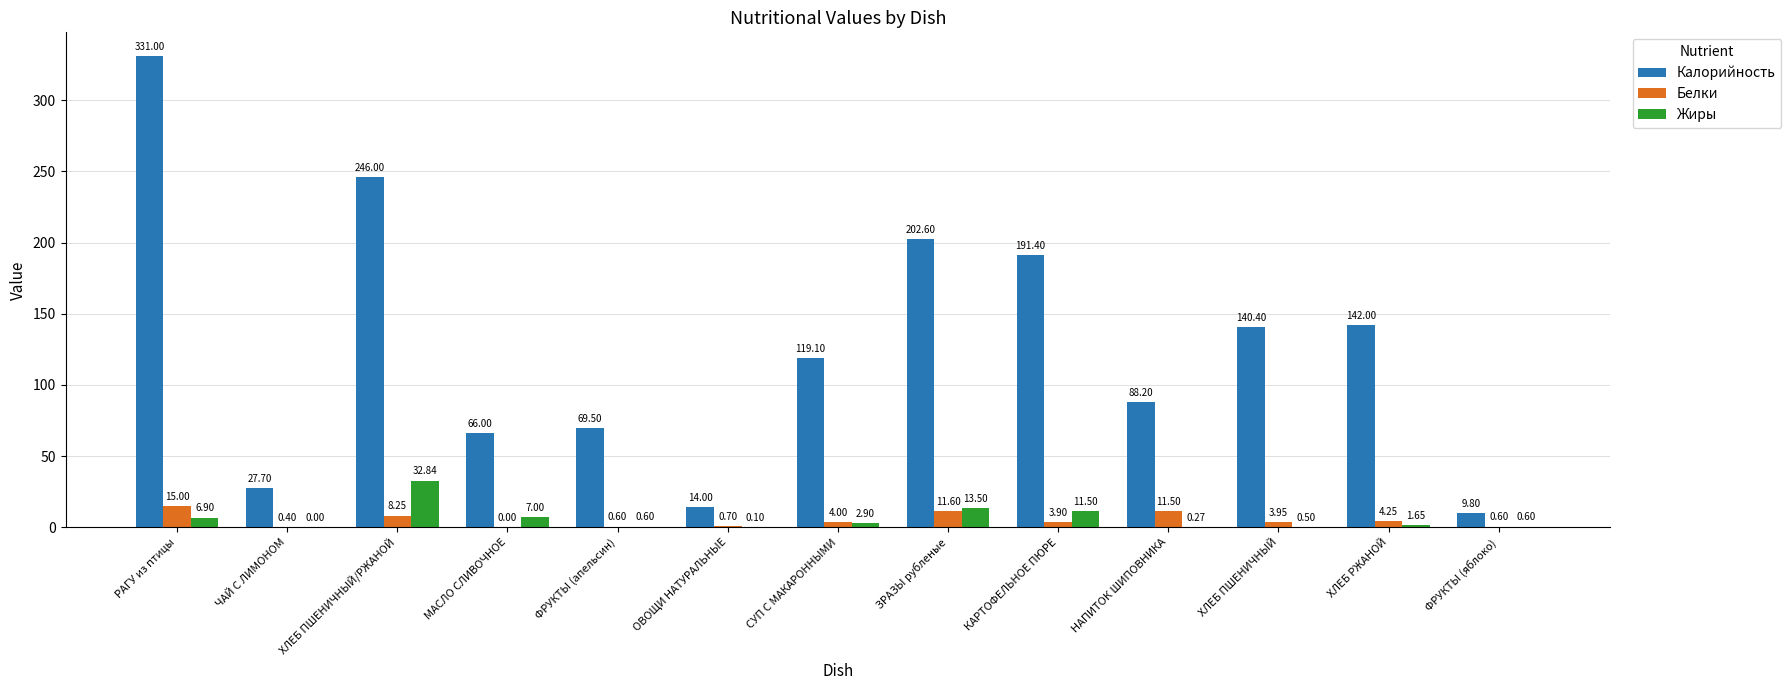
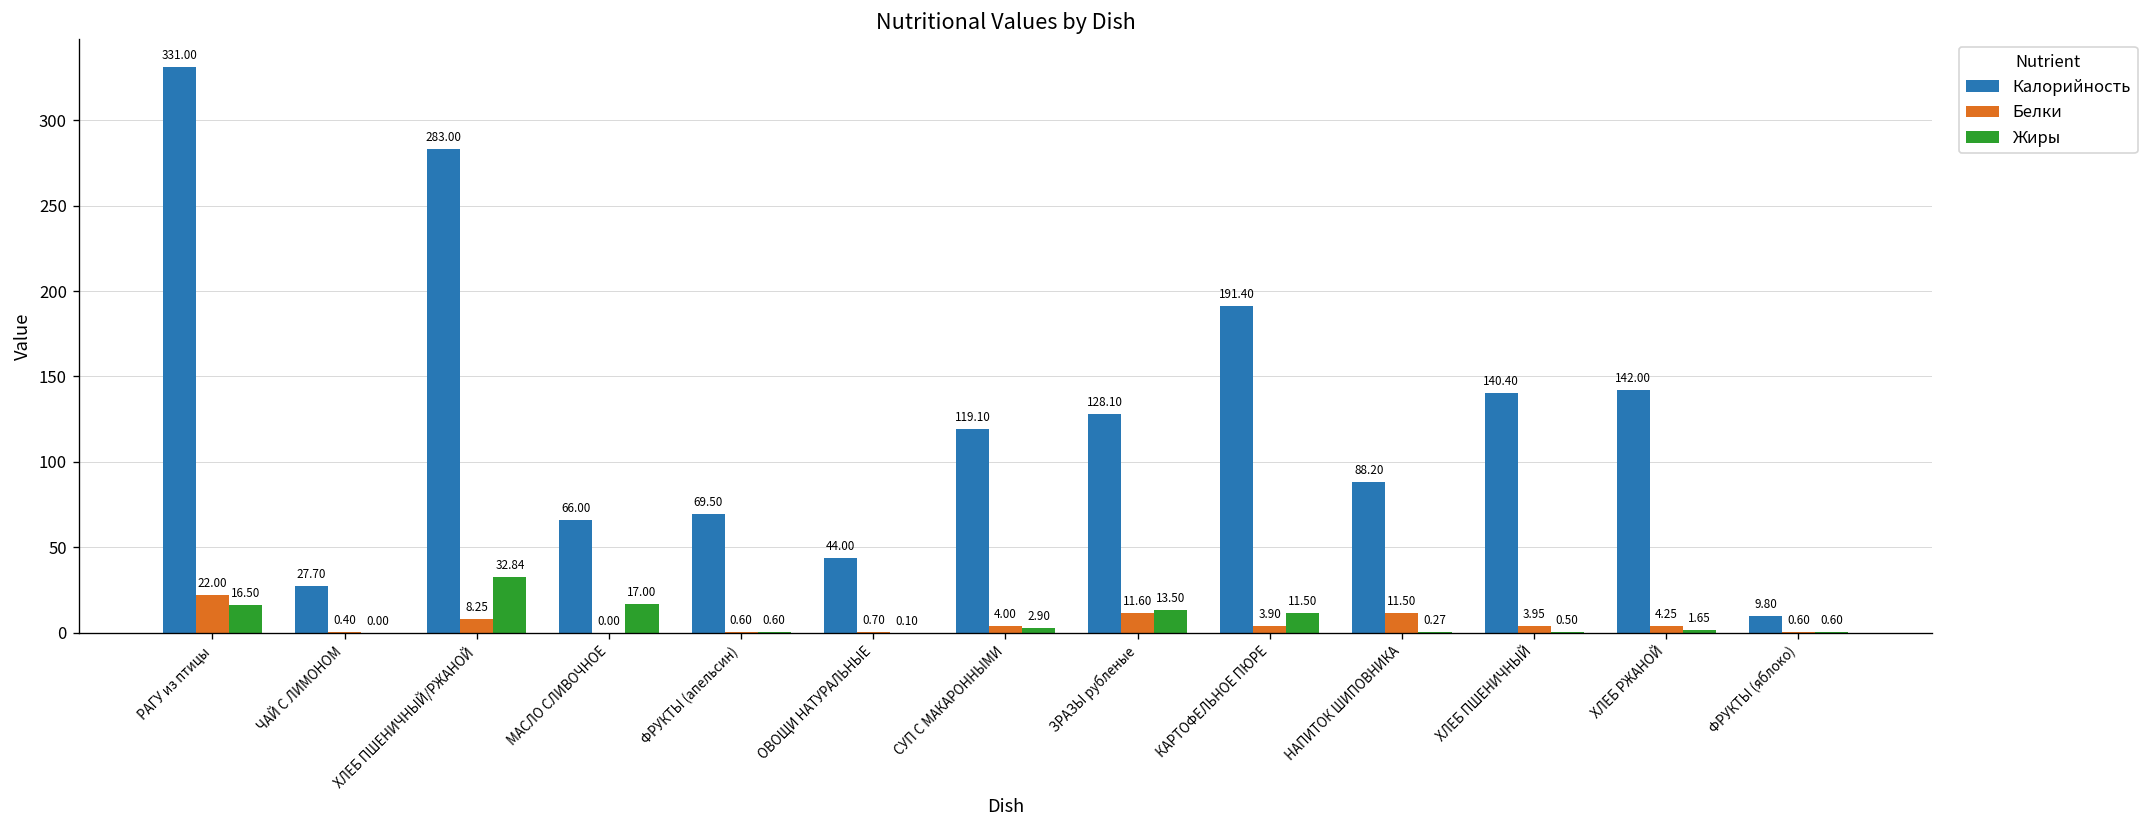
  {
    "Калорийность": {
      "РАГУ из птицы": 331.00,
      "ЧАЙ С ЛИМОНОМ": 27.70,
-     "ХЛЕБ ПШЕНИЧНЫЙ/РЖАНОЙ": 246.00,
+     "ХЛЕБ ПШЕНИЧНЫЙ/РЖАНОЙ": 283.00,
      "МАСЛО СЛИВОЧНОЕ": 66.00,
      "ФРУКТЫ (апельсин)": 69.50,
-     "ОВОЩИ НАТУРАЛЬНЫЕ": 14.00,
+     "ОВОЩИ НАТУРАЛЬНЫЕ": 44.00,
      "СУП С МАКАРОННЫМИ": 119.10,
-     "ЗРАЗЫ рубленые": 202.60,
+     "ЗРАЗЫ рубленые": 128.10,
      "КАРТОФЕЛЬНОЕ ПЮРЕ": 191.40,
      "НАПИТОК ШИПОВНИКА": 88.20,
      "ХЛЕБ ПШЕНИЧНЫЙ": 140.40,
      "ХЛЕБ РЖАНОЙ": 142.00,
      "ФРУКТЫ (яблоко)": 9.80
    },
    "Белки": {
-     "РАГУ из птицы": 15.00,
+     "РАГУ из птицы": 22.00,
      "ЧАЙ С ЛИМОНОМ": 0.40,
      "ХЛЕБ ПШЕНИЧНЫЙ/РЖАНОЙ": 8.25,
      "МАСЛО СЛИВОЧНОЕ": 0.00,
      "ФРУКТЫ (апельсин)": 0.60,
      "ОВОЩИ НАТУРАЛЬНЫЕ": 0.70,
      "СУП С МАКАРОННЫМИ": 4.00,
      "ЗРАЗЫ рубленые": 11.60,
      "КАРТОФЕЛЬНОЕ ПЮРЕ": 3.90,
      "НАПИТОК ШИПОВНИКА": 11.50,
      "ХЛЕБ ПШЕНИЧНЫЙ": 3.95,
      "ХЛЕБ РЖАНОЙ": 4.25,
      "ФРУКТЫ (яблоко)": 0.60
    },
    "Жиры": {
-     "РАГУ из птицы": 6.90,
+     "РАГУ из птицы": 16.50,
      "ЧАЙ С ЛИМОНОМ": 0.00,
      "ХЛЕБ ПШЕНИЧНЫЙ/РЖАНОЙ": 32.84,
-     "МАСЛО СЛИВОЧНОЕ": 7.00,
+     "МАСЛО СЛИВОЧНОЕ": 17.00,
      "ФРУКТЫ (апельсин)": 0.60,
      "ОВОЩИ НАТУРАЛЬНЫЕ": 0.10,
      "СУП С МАКАРОННЫМИ": 2.90,
      "ЗРАЗЫ рубленые": 13.50,
      "КАРТОФЕЛЬНОЕ ПЮРЕ": 11.50,
      "НАПИТОК ШИПОВНИКА": 0.27,
      "ХЛЕБ ПШЕНИЧНЫЙ": 0.50,
      "ХЛЕБ РЖАНОЙ": 1.65,
      "ФРУКТЫ (яблоко)": 0.60
    }
  }
